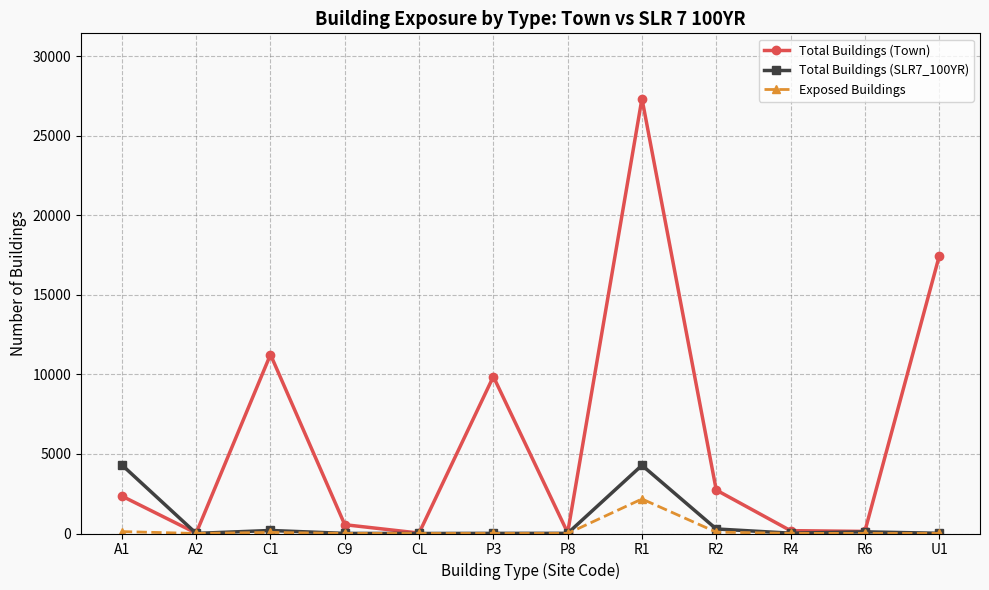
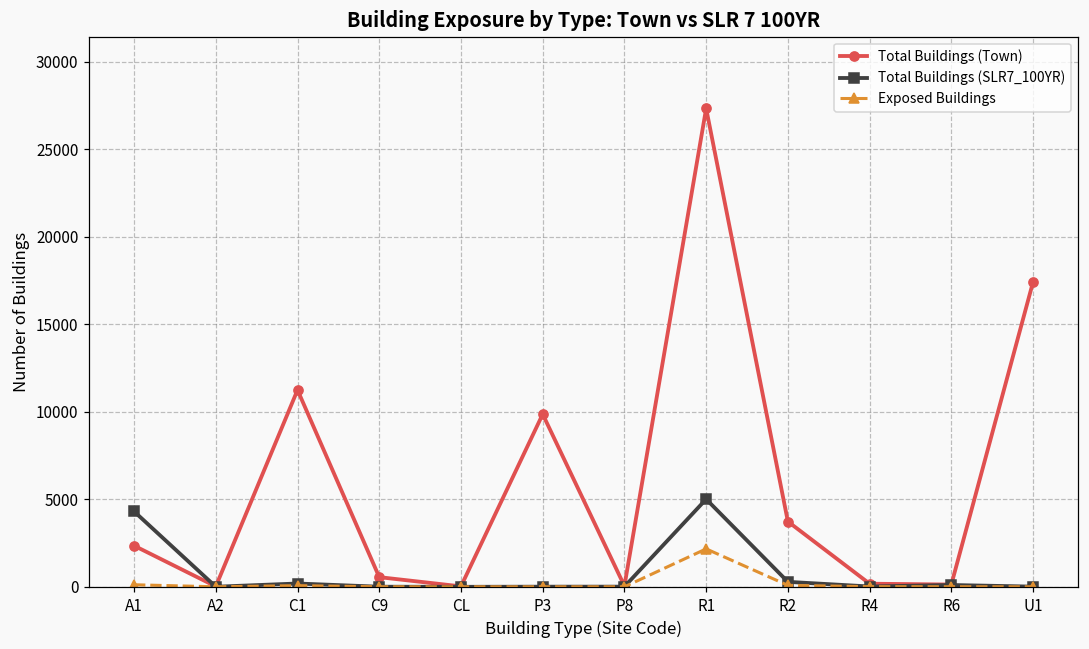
  {
    "Total Buildings (Town)": {
      "A1": 2400,
      "C1": 11200,
      "C9": 600,
      "P3": 9900,
      "R1": 27300,
-     "R2": 2700,
+     "R2": 3700,
      "R4": 200,
      "U1": 17400
    },
    "Total Buildings (SLR7_100YR)": {
      "A1": 4300,
-     "R1": 4300,
+     "R1": 5000,
      "R2": 300
    },
    "Exposed Buildings": {
      "A1": 100,
      "R1": 2200,
      "R2": 100
    }
  }
